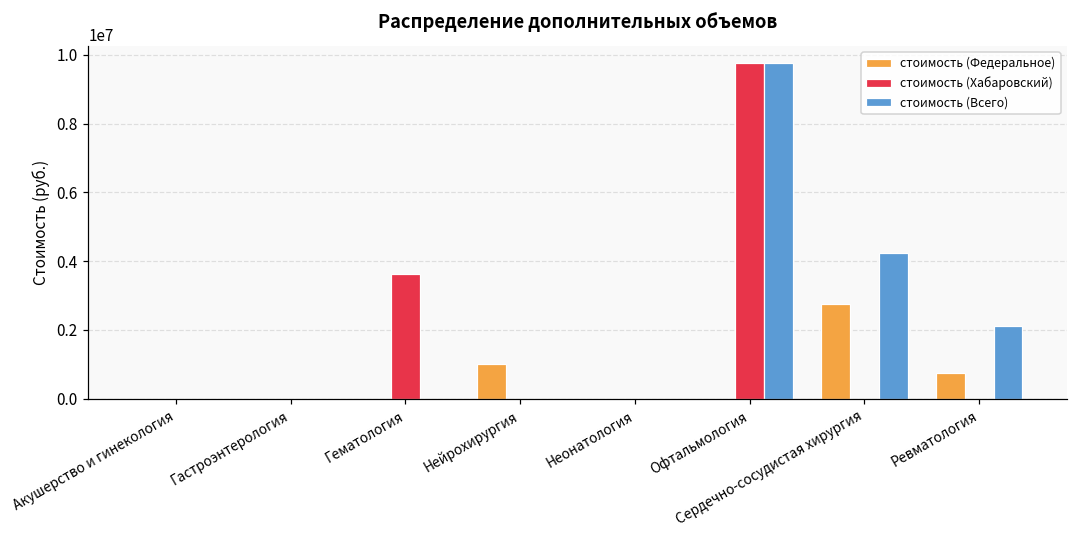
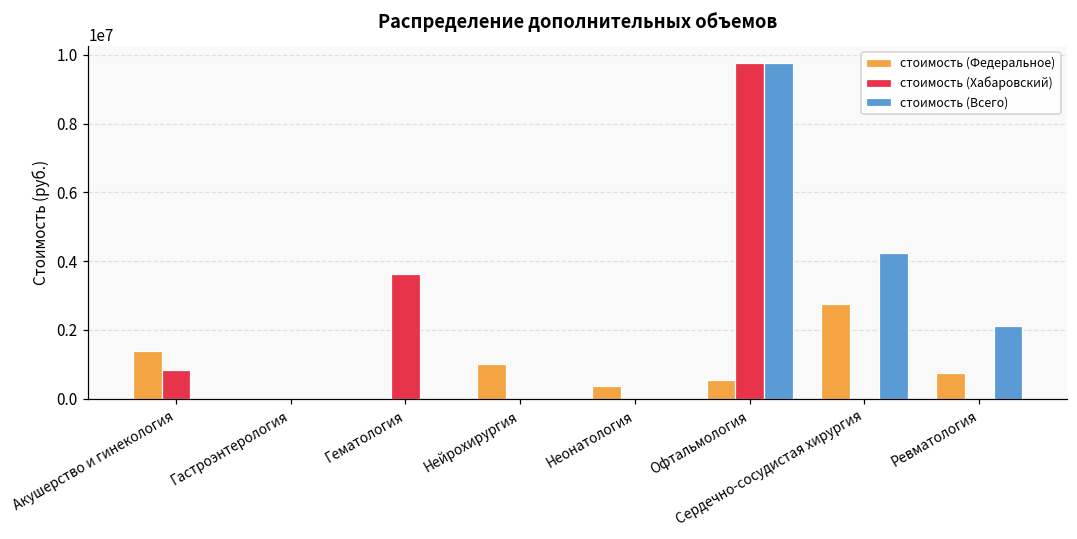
  {
    "стоимость (Федеральное)": {
-     "Акушерство и гинекология": 0,
+     "Акушерство и гинекология": 1400000,
      "Гастроэнтерология": 0,
      "Гематология": 0,
      "Нейрохирургия": 1000000,
-     "Неонатология": 0,
-     "Офтальмология": 0,
+     "Неонатология": 400000,
+     "Офтальмология": 600000,
      "Сердечно-сосудистая хирургия": 2800000,
      "Ревматология": 800000
    },
    "стоимость (Хабаровский)": {
-     "Акушерство и гинекология": 0,
+     "Акушерство и гинекология": 800000,
      "Гастроэнтерология": 0,
      "Гематология": 3600000,
      "Нейрохирургия": 0,
      "Неонатология": 0,
      "Офтальмология": 9800000,
      "Сердечно-сосудистая хирургия": 0,
      "Ревматология": 0
    },
    "стоимость (Всего)": {
      "Акушерство и гинекология": 0,
      "Гастроэнтерология": 0,
      "Гематология": 0,
      "Нейрохирургия": 0,
      "Неонатология": 0,
      "Офтальмология": 9800000,
      "Сердечно-сосудистая хирургия": 4200000,
      "Ревматология": 2100000
    }
  }
